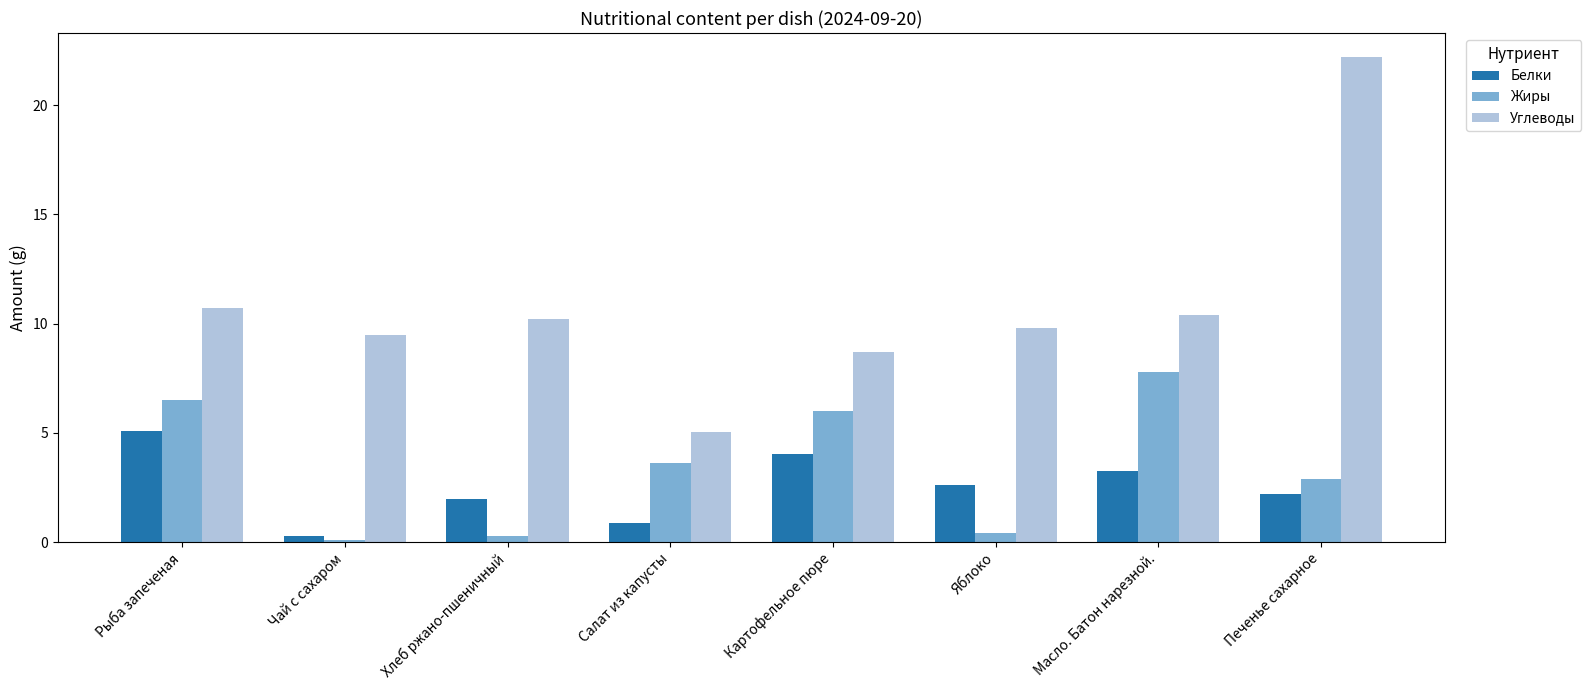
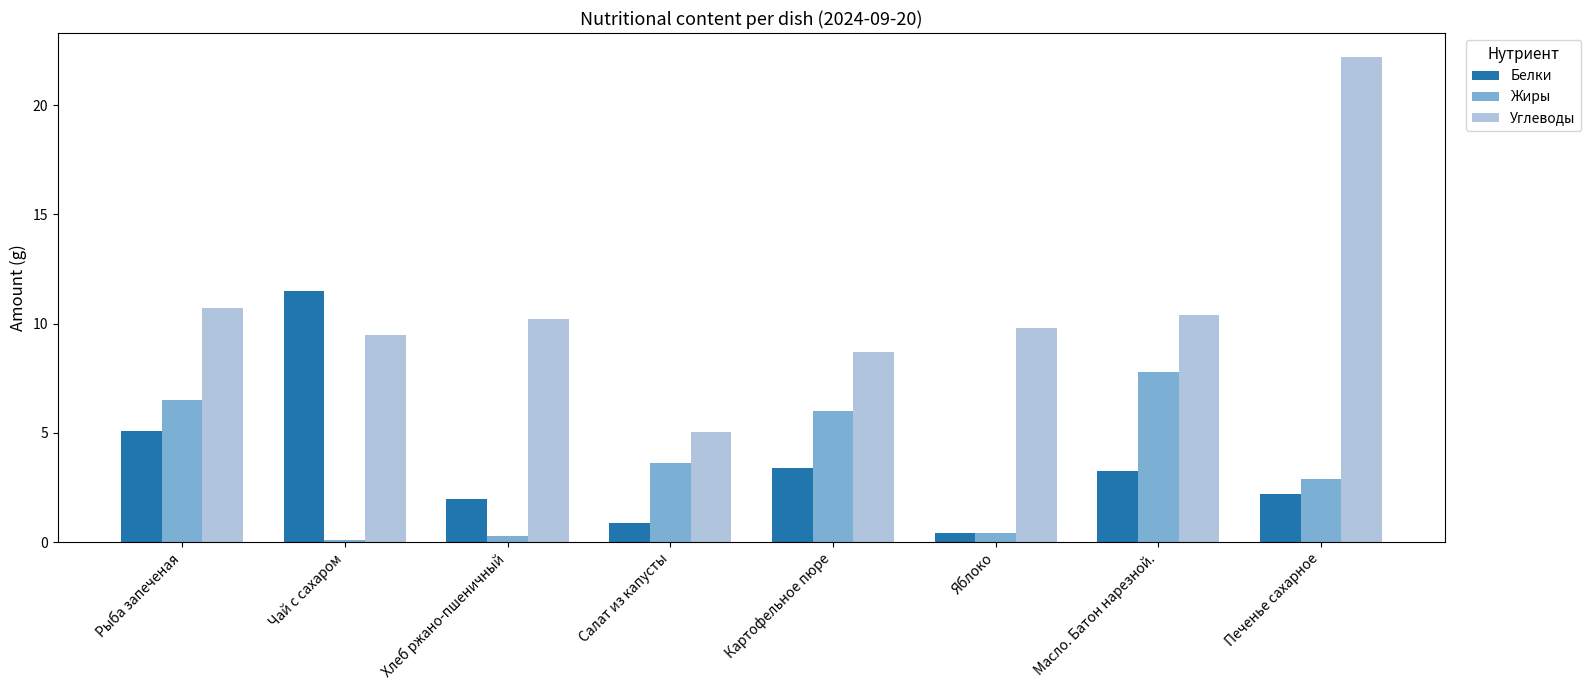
  {
    "Белки": {
      "Рыба запеченая": 5.1,
-     "Чай с сахаром": 0.3,
+     "Чай с сахаром": 11.5,
      "Хлеб ржано-пшеничный": 2.0,
      "Салат из капусты": 0.9,
-     "Картофельное пюре": 4.1,
-     "Яблоко": 2.6,
+     "Картофельное пюре": 3.4,
+     "Яблоко": 0.4,
      "Масло. Батон нарезной.": 3.3,
      "Печенье сахарное": 2.2
    }
  }
